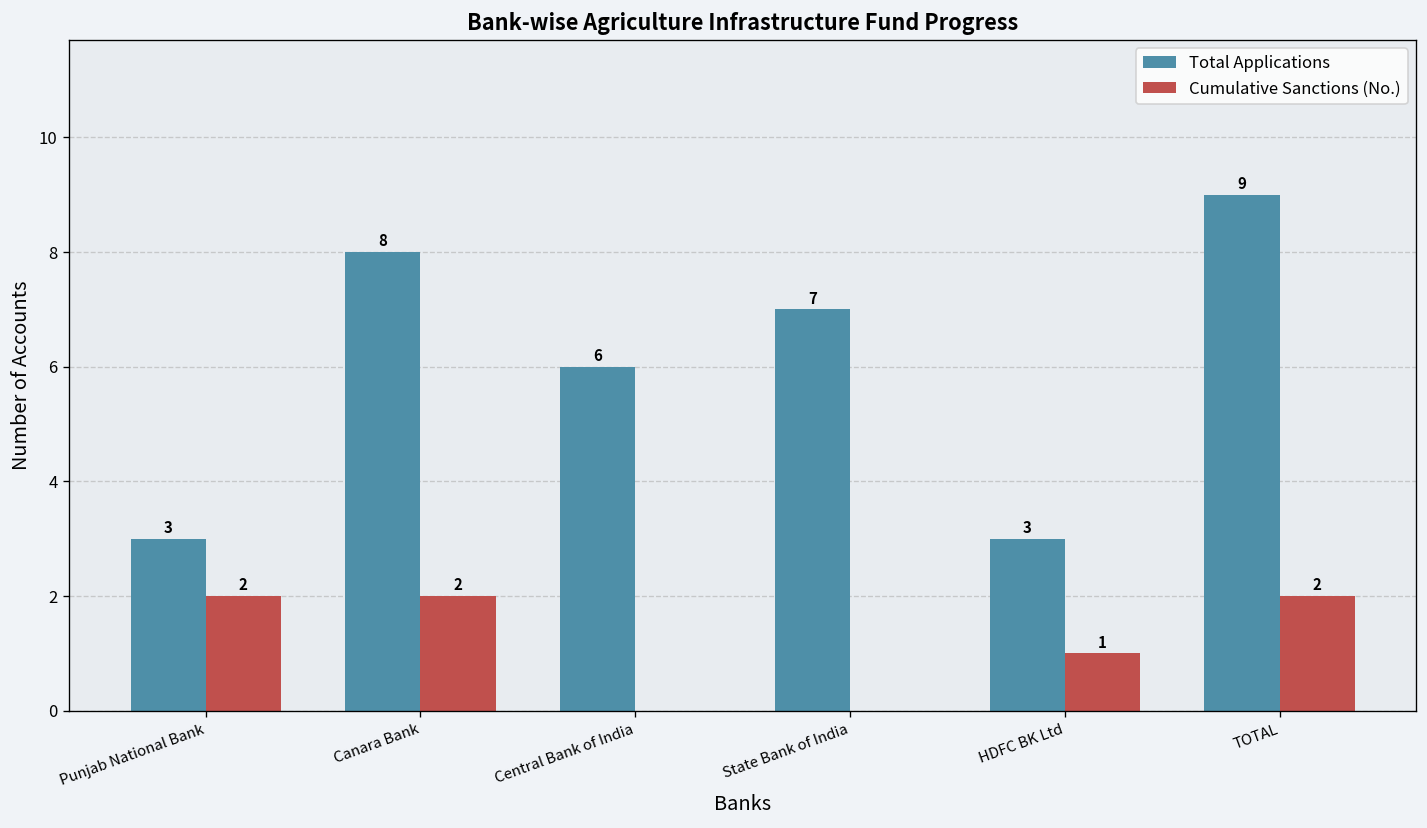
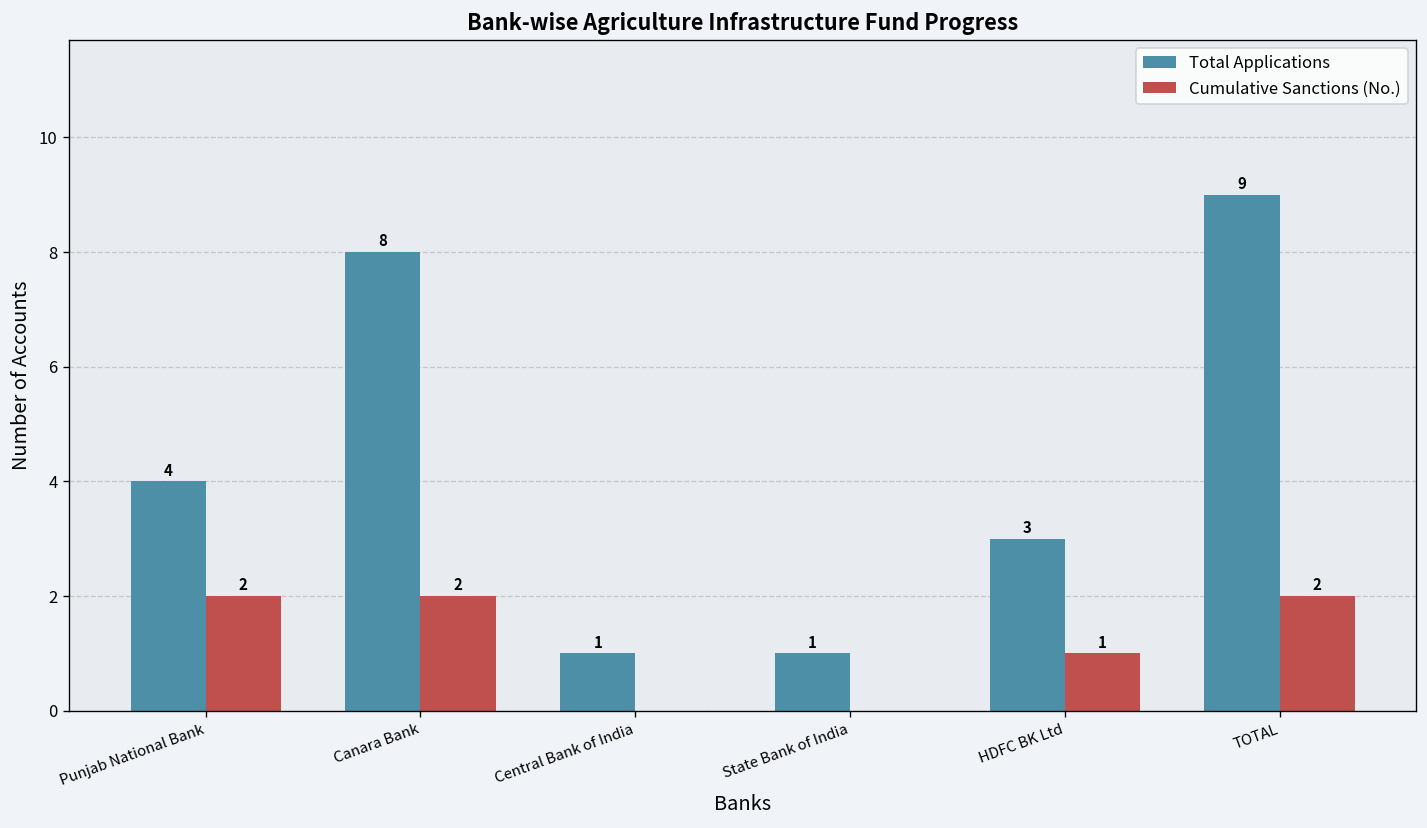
  {
    "Total Applications": {
-     "Punjab National Bank": 3,
+     "Punjab National Bank": 4,
      "Canara Bank": 8,
-     "Central Bank of India": 6,
-     "State Bank of India": 7,
+     "Central Bank of India": 1,
+     "State Bank of India": 1,
      "HDFC BK Ltd": 3,
      "TOTAL": 9
    },
    "Cumulative Sanctions (No.)": {
      "Punjab National Bank": 2,
      "Canara Bank": 2,
      "HDFC BK Ltd": 1,
      "TOTAL": 2
    }
  }
